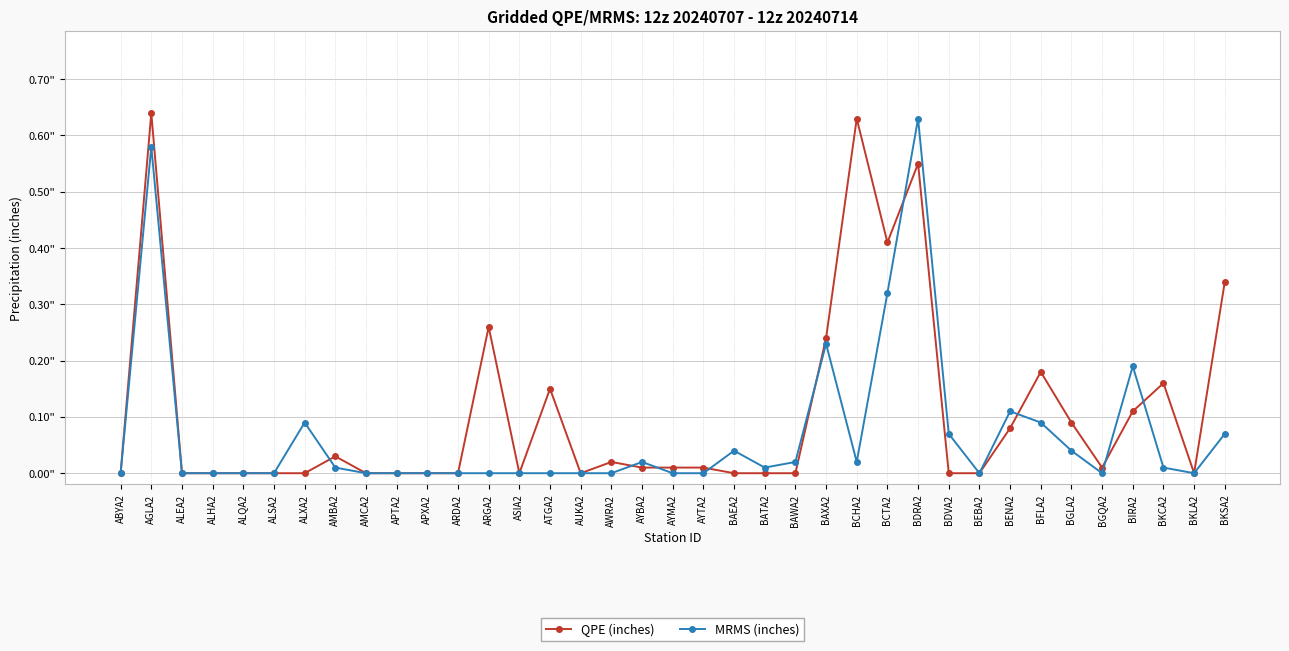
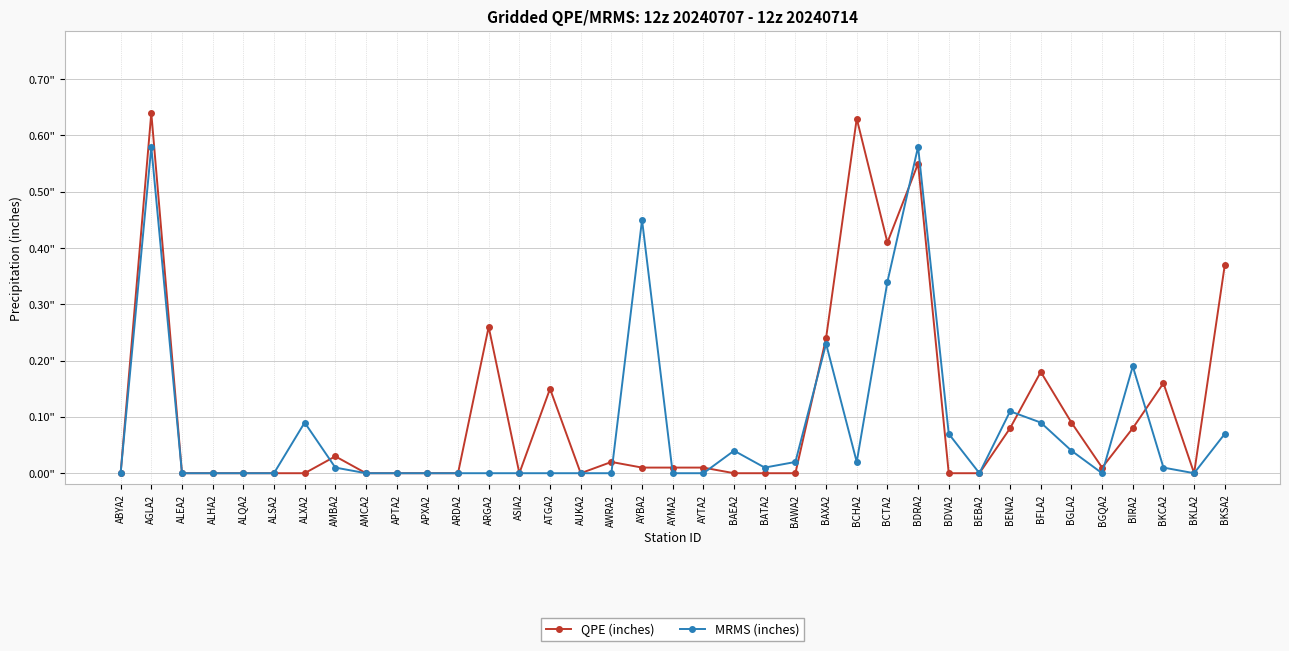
  {
    "QPE (inches)": {
      "AGLA2": "0.64\"",
      "ALXA2": "0.00\"",
      "AMBA2": "0.03\"",
      "ARGA2": "0.26\"",
      "ATGA2": "0.15\"",
      "AWRA2": "0.02\"",
      "AYBA2": "0.01\"",
      "AYMA2": "0.01\"",
      "AYTA2": "0.01\"",
      "BAEA2": "0.00\"",
      "BATA2": "0.00\"",
      "BAWA2": "0.00\"",
      "BAXA2": "0.24\"",
      "BCHA2": "0.63\"",
      "BCTA2": "0.41\"",
      "BDRA2": "0.55\"",
      "BDVA2": "0.00\"",
      "BENA2": "0.08\"",
      "BFLA2": "0.18\"",
      "BGLA2": "0.09\"",
      "BGQA2": "0.01\"",
-     "BIRA2": "0.11\"",
+     "BIRA2": "0.08\"",
      "BKCA2": "0.16\"",
-     "BKSA2": "0.34\""
+     "BKSA2": "0.37\""
    },
    "MRMS (inches)": {
      "AGLA2": "0.58\"",
      "ALXA2": "0.09\"",
      "AMBA2": "0.01\"",
      "ARGA2": "0.00\"",
      "ATGA2": "0.00\"",
      "AWRA2": "0.00\"",
-     "AYBA2": "0.02\"",
+     "AYBA2": "0.45\"",
      "AYMA2": "0.00\"",
      "AYTA2": "0.00\"",
      "BAEA2": "0.04\"",
      "BATA2": "0.01\"",
      "BAWA2": "0.02\"",
      "BAXA2": "0.23\"",
      "BCHA2": "0.02\"",
-     "BCTA2": "0.32\"",
-     "BDRA2": "0.63\"",
+     "BCTA2": "0.34\"",
+     "BDRA2": "0.58\"",
      "BDVA2": "0.07\"",
      "BENA2": "0.11\"",
      "BFLA2": "0.09\"",
      "BGLA2": "0.04\"",
      "BGQA2": "0.00\"",
      "BIRA2": "0.19\"",
      "BKCA2": "0.01\"",
      "BKSA2": "0.07\""
    }
  }
